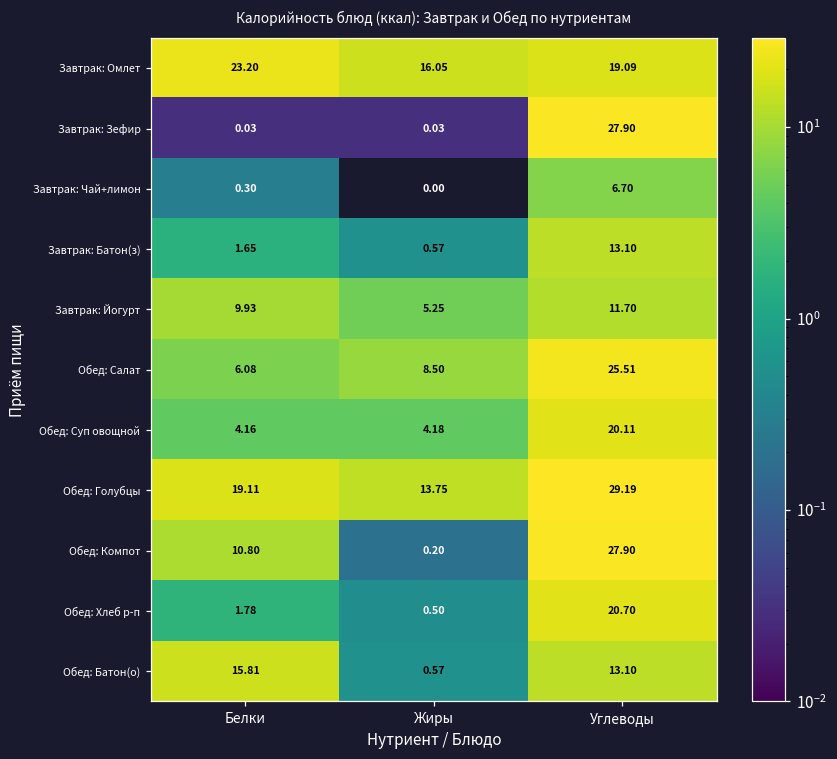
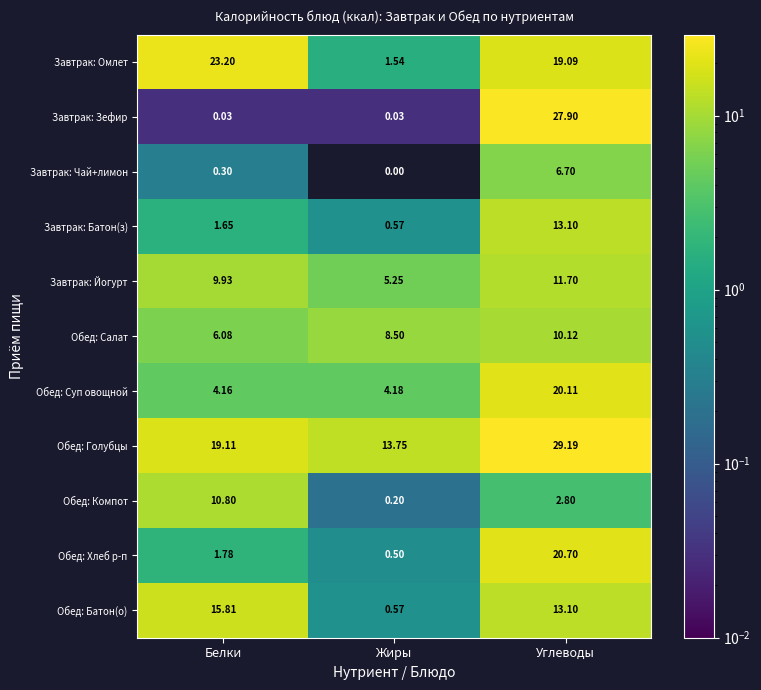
  {
    "Завтрак: Омлет": {
      "Белки": 23.20,
-     "Жиры": 16.05,
+     "Жиры": 1.54,
      "Углеводы": 19.09
    },
    "Завтрак: Зефир": {
      "Белки": 0.03,
      "Жиры": 0.03,
      "Углеводы": 27.90
    },
    "Завтрак: Чай+лимон": {
      "Белки": 0.30,
      "Жиры": 0.00,
      "Углеводы": 6.70
    },
    "Завтрак: Батон(з)": {
      "Белки": 1.65,
      "Жиры": 0.57,
      "Углеводы": 13.10
    },
    "Завтрак: Йогурт": {
      "Белки": 9.93,
      "Жиры": 5.25,
      "Углеводы": 11.70
    },
    "Обед: Салат": {
      "Белки": 6.08,
      "Жиры": 8.50,
-     "Углеводы": 25.51
+     "Углеводы": 10.12
    },
    "Обед: Суп овощной": {
      "Белки": 4.16,
      "Жиры": 4.18,
      "Углеводы": 20.11
    },
    "Обед: Голубцы": {
      "Белки": 19.11,
      "Жиры": 13.75,
      "Углеводы": 29.19
    },
    "Обед: Компот": {
      "Белки": 10.80,
      "Жиры": 0.20,
-     "Углеводы": 27.90
+     "Углеводы": 2.80
    },
    "Обед: Хлеб р-п": {
      "Белки": 1.78,
      "Жиры": 0.50,
      "Углеводы": 20.70
    },
    "Обед: Батон(о)": {
      "Белки": 15.81,
      "Жиры": 0.57,
      "Углеводы": 13.10
    }
  }
